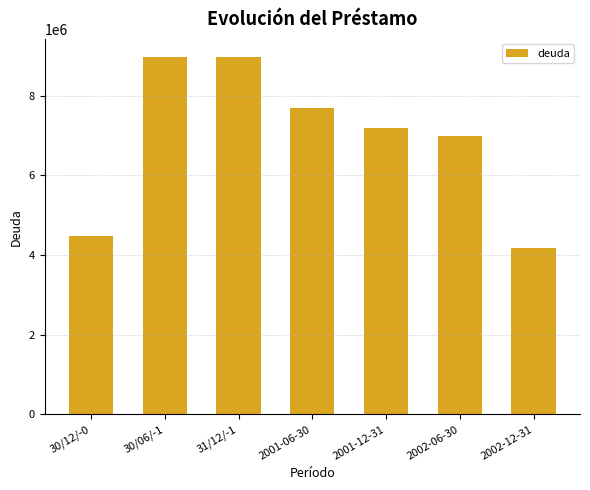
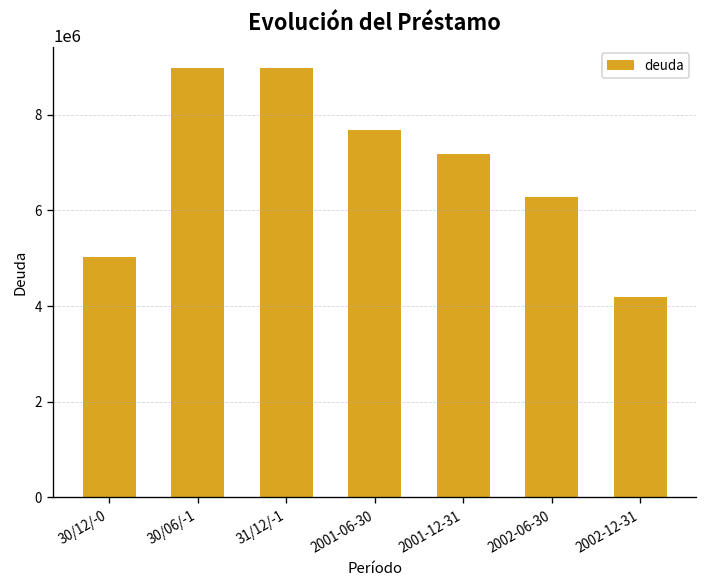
  {
-   "30/12/-0": 4500000,
+   "30/12/-0": 5000000,
    "30/06/-1": 9000000,
    "31/12/-1": 9000000,
    "2001-06-30": 7700000,
    "2001-12-31": 7200000,
-   "2002-06-30": 7000000,
+   "2002-06-30": 6300000,
    "2002-12-31": 4200000
  }
